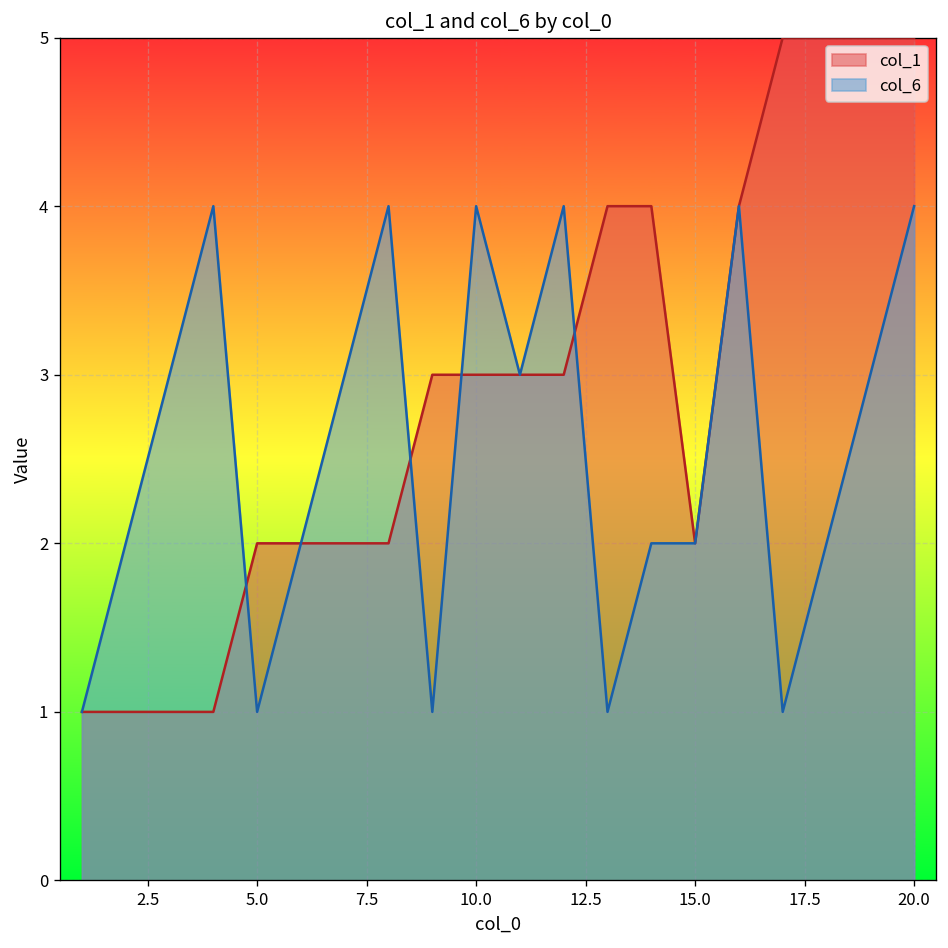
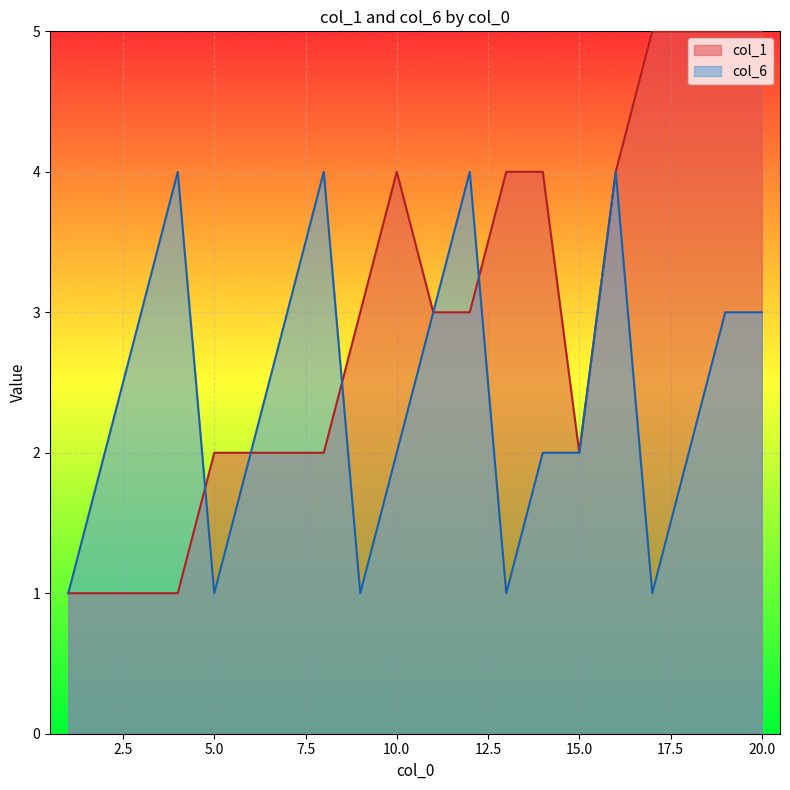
  {
    "col_1": {
      "5.0": 2,
-     "10.0": 3,
+     "10.0": 4,
      "20.0": 5
    },
    "col_6": {
      "5.0": 1,
-     "10.0": 4,
-     "20.0": 4
+     "10.0": 2,
+     "20.0": 3
    }
  }
